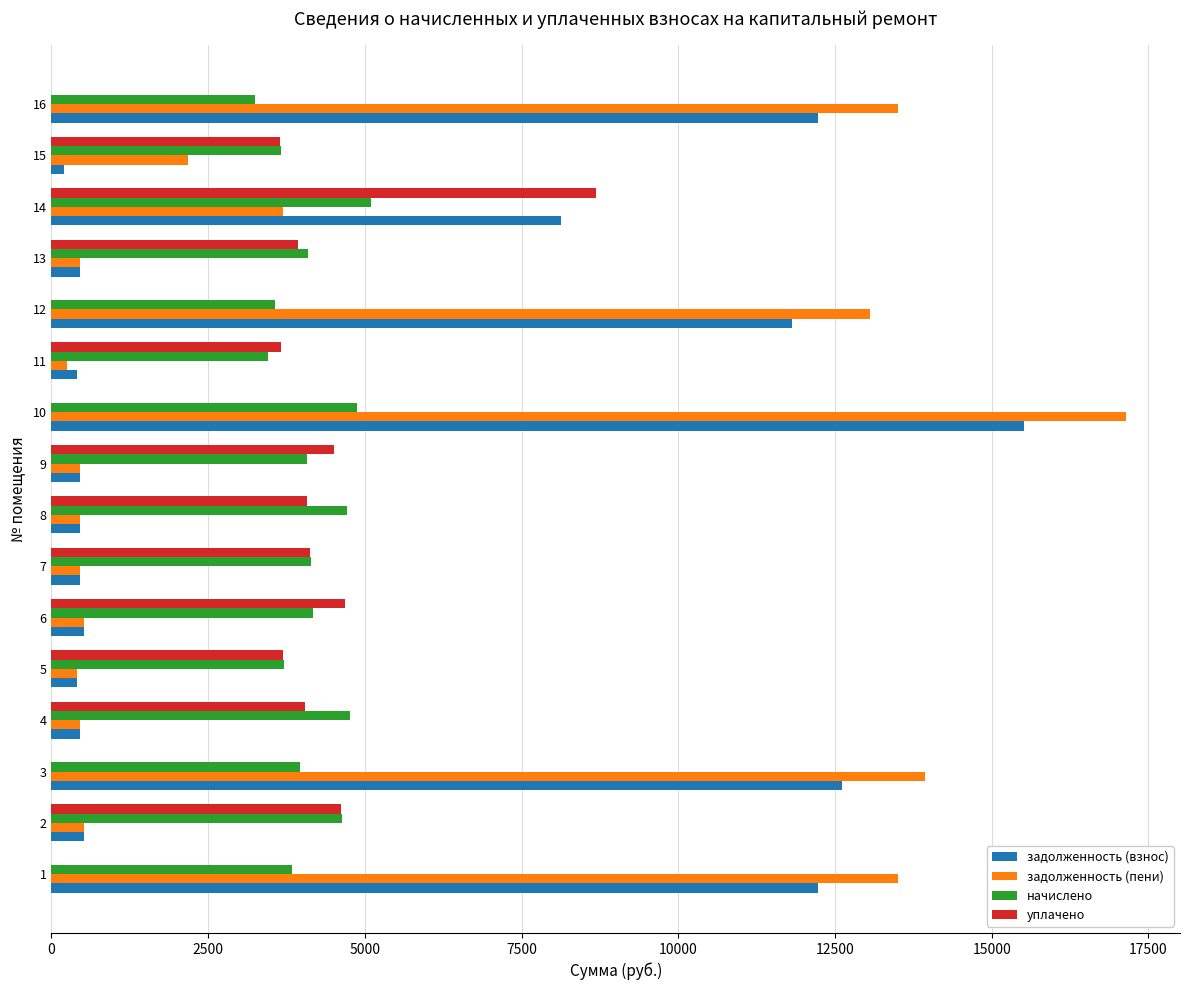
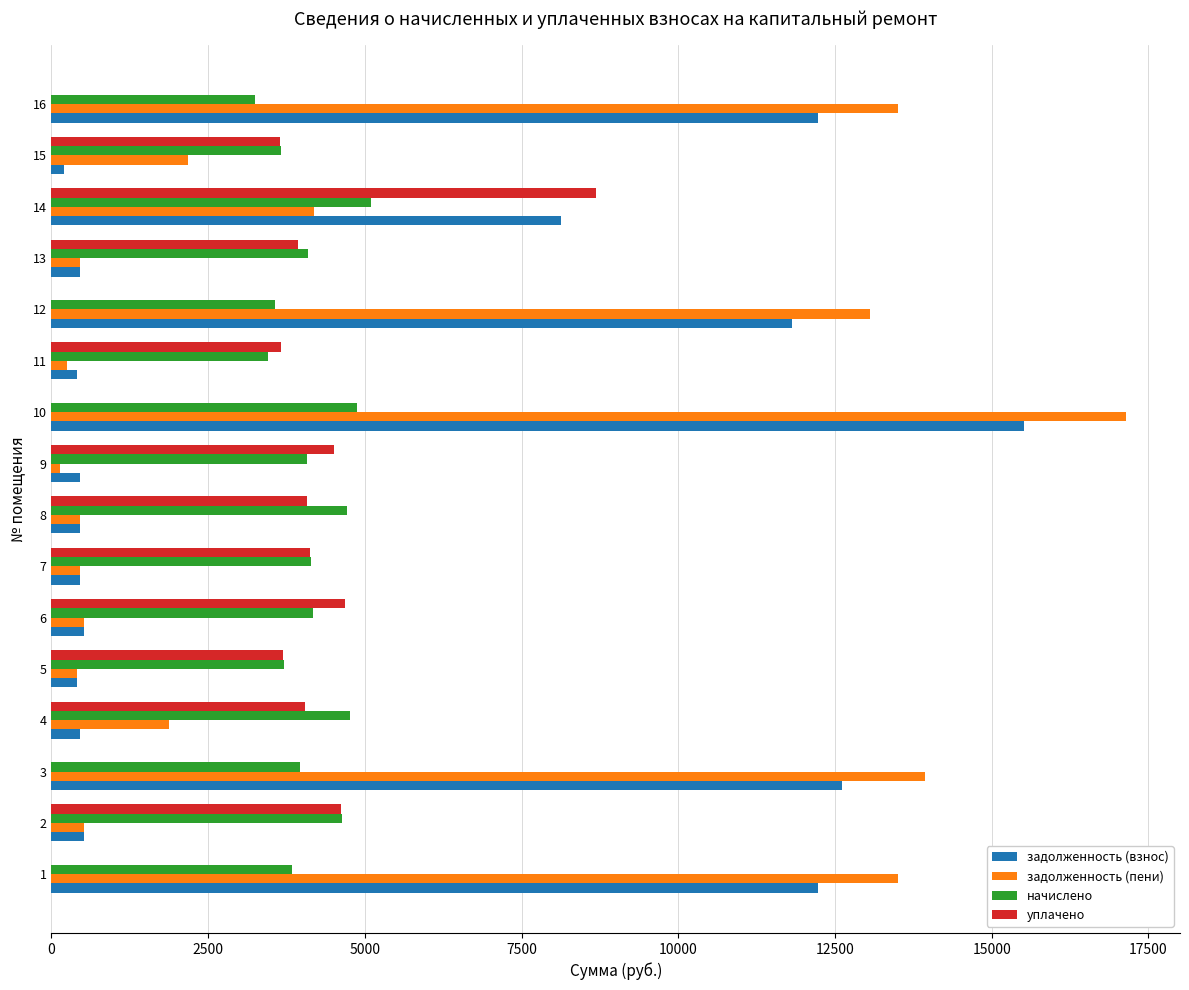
  {
    "задолженность (взнос)": {
      "16": 12200,
      "15": 200,
      "14": 8100,
      "13": 500,
      "12": 11800,
      "11": 400,
      "10": 15500,
      "9": 500,
      "8": 500,
      "7": 500,
      "6": 500,
      "5": 400,
      "4": 500,
      "3": 12600,
      "2": 500,
      "1": 12200
    },
    "задолженность (пени)": {
      "16": 13500,
      "15": 2200,
-     "14": 3700,
+     "14": 4200,
      "13": 500,
      "12": 13100,
      "11": 300,
      "10": 17100,
-     "9": 500,
+     "9": 100,
      "8": 500,
      "7": 500,
      "6": 500,
      "5": 400,
-     "4": 500,
+     "4": 1900,
      "3": 13900,
      "2": 500,
      "1": 13500
    },
    "начислено": {
      "16": 3300,
      "15": 3700,
      "14": 5100,
      "13": 4100,
      "12": 3600,
      "11": 3500,
      "10": 4900,
      "9": 4100,
      "8": 4700,
      "7": 4100,
      "6": 4200,
      "5": 3700,
      "4": 4800,
      "3": 4000,
      "2": 4600,
      "1": 3800
    },
    "уплачено": {
      "16": 0,
      "15": 3600,
      "14": 8700,
      "13": 3900,
      "12": 0,
      "11": 3700,
      "10": 0,
      "9": 4500,
      "8": 4100,
      "7": 4100,
      "6": 4700,
      "5": 3700,
      "4": 4000,
      "3": 0,
      "2": 4600,
      "1": 0
    }
  }
